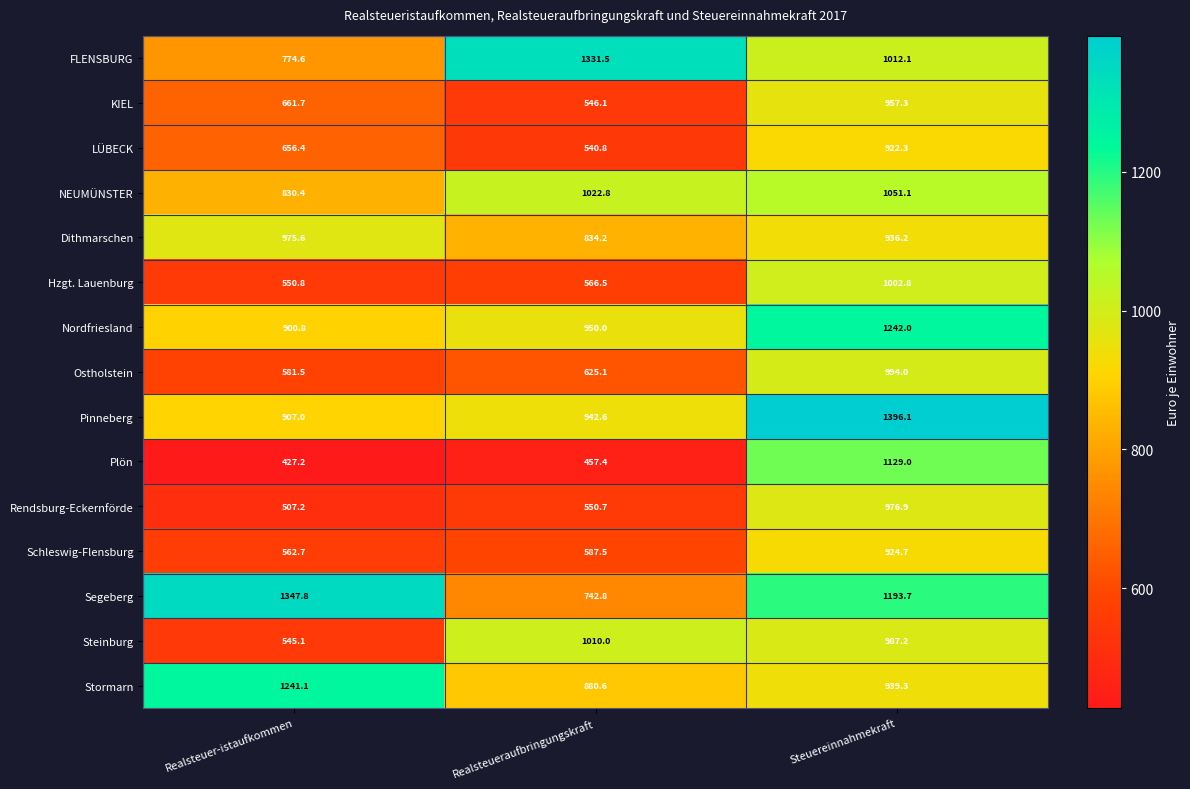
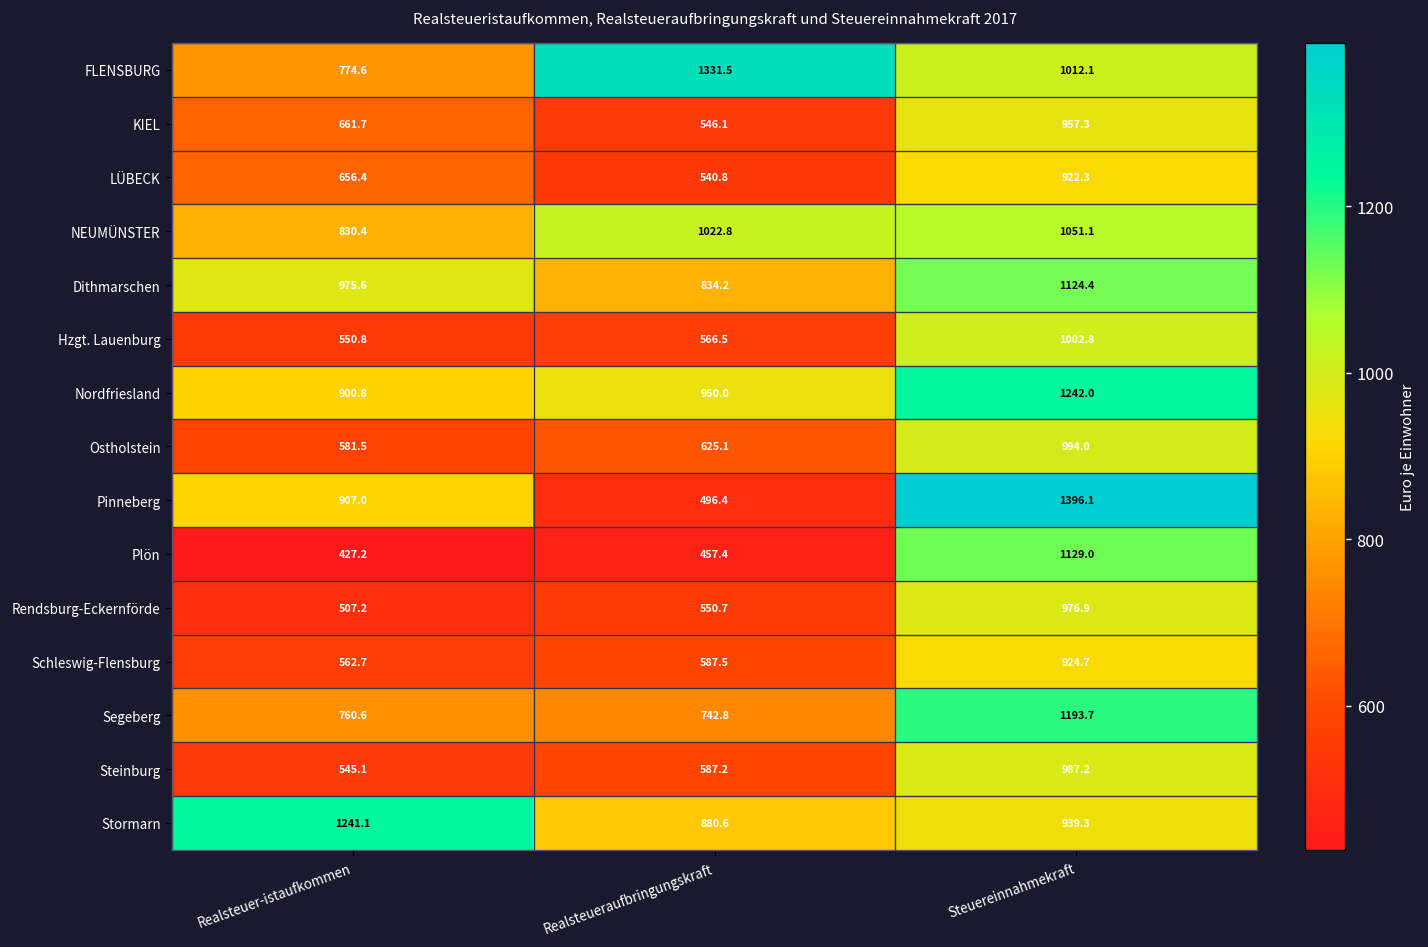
  {
    "Dithmarschen": {
-     "Steuereinnahmekraft": 936.2
+     "Steuereinnahmekraft": 1124.4
    },
    "Pinneberg": {
-     "Realsteueraufbringungskraft": 942.6
+     "Realsteueraufbringungskraft": 496.4
    },
    "Segeberg": {
-     "Realsteuer-istaufkommen": 1347.8
+     "Realsteuer-istaufkommen": 760.6
    },
    "Steinburg": {
-     "Realsteueraufbringungskraft": 1010.0
+     "Realsteueraufbringungskraft": 587.2
    }
  }
